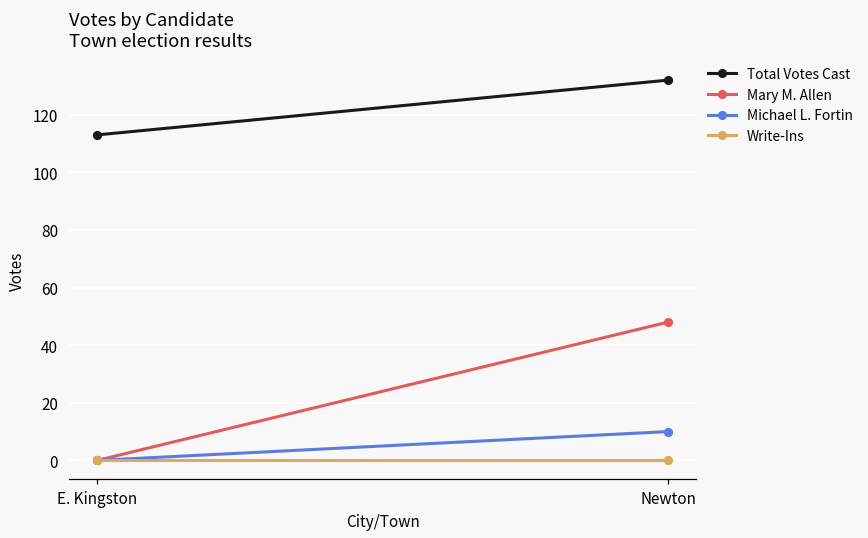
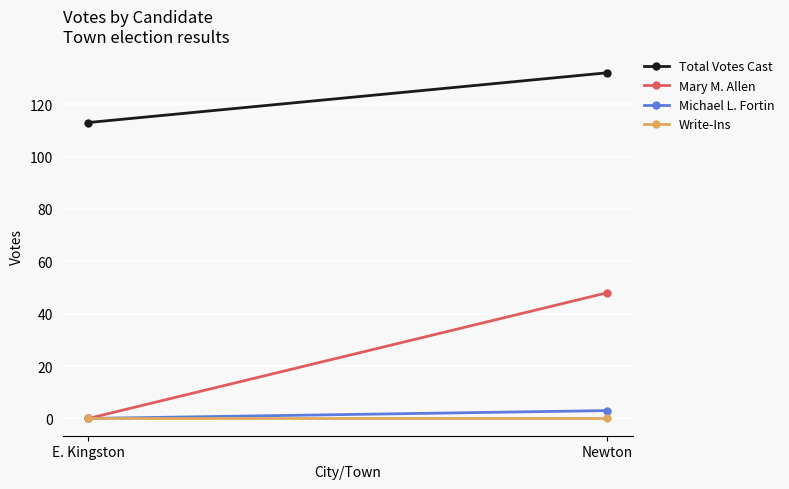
  {
    "Total Votes Cast": {
      "E. Kingston": 113,
      "Newton": 132
    },
    "Mary M. Allen": {
      "Newton": 48
    },
    "Michael L. Fortin": {
-     "Newton": 10
+     "Newton": 3
    },
    "Write-Ins": {
      "Newton": 0
    }
  }
